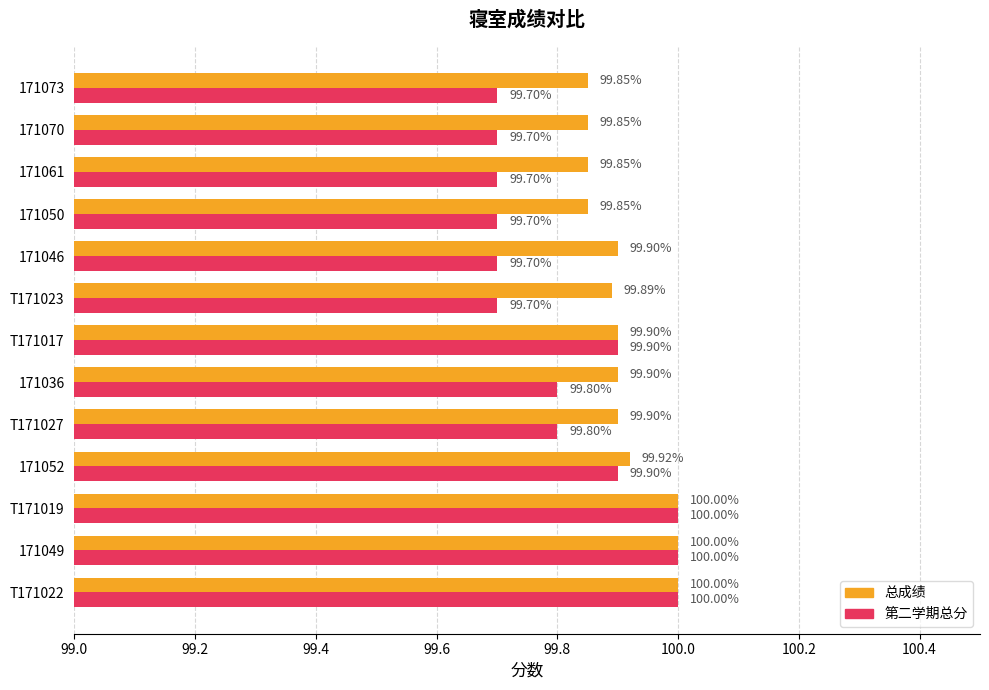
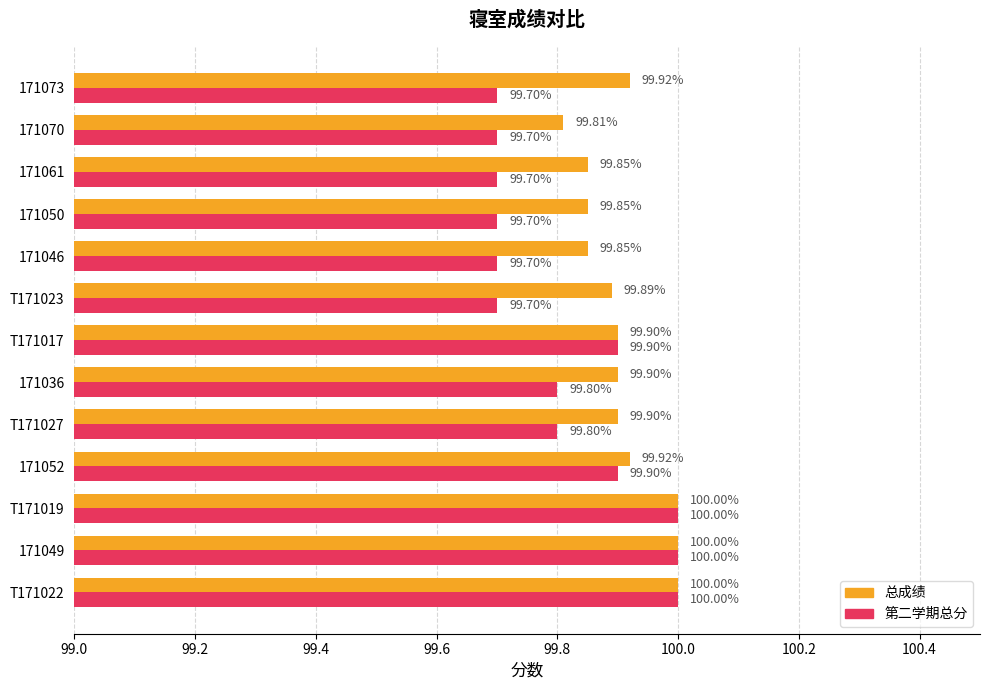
  {
    "总成绩": {
-     "171073": "99.85%",
-     "171070": "99.85%",
+     "171073": "99.92%",
+     "171070": "99.81%",
      "171061": "99.85%",
      "171050": "99.85%",
-     "171046": "99.90%",
+     "171046": "99.85%",
      "T171023": "99.89%",
      "T171017": "99.90%",
      "171036": "99.90%",
      "T171027": "99.90%",
      "171052": "99.92%",
      "T171019": "100.00%",
      "171049": "100.00%",
      "T171022": "100.00%"
    },
    "第二学期总分": {
      "171073": "99.70%",
      "171070": "99.70%",
      "171061": "99.70%",
      "171050": "99.70%",
      "171046": "99.70%",
      "T171023": "99.70%",
      "T171017": "99.90%",
      "171036": "99.80%",
      "T171027": "99.80%",
      "171052": "99.90%",
      "T171019": "100.00%",
      "171049": "100.00%",
      "T171022": "100.00%"
    }
  }
